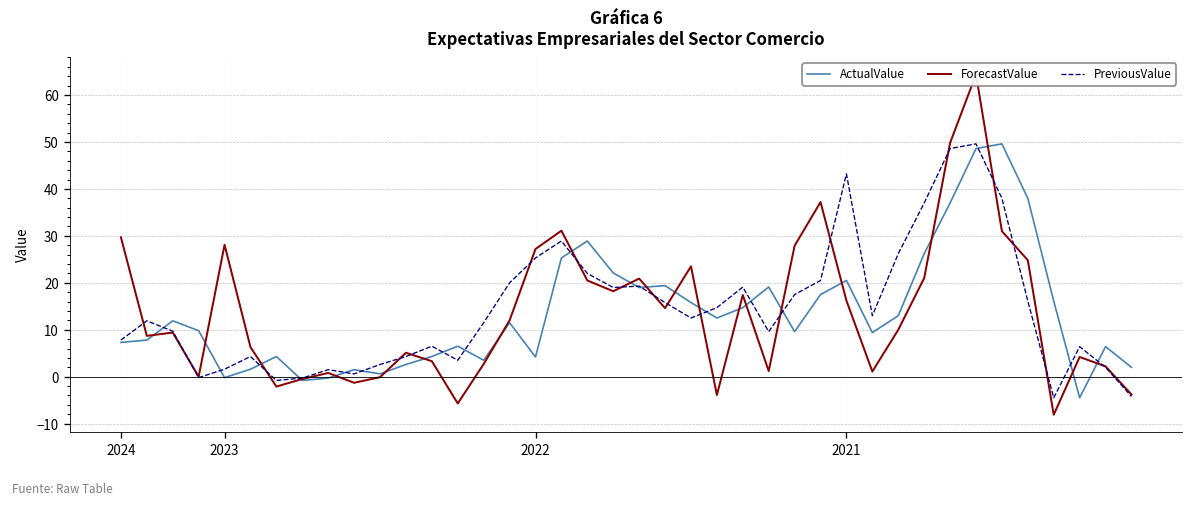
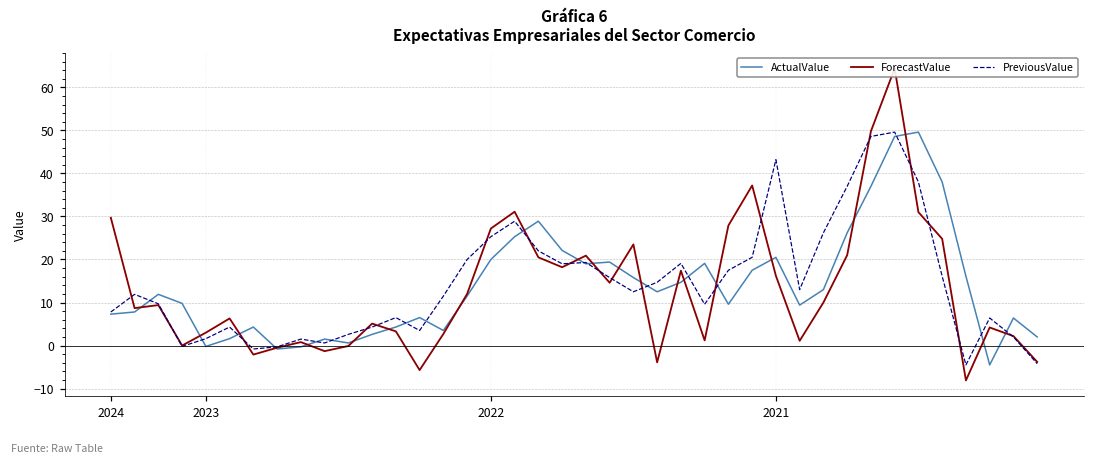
  {
    "ActualValue": {
      "2023": 0,
-     "2022": 4,
+     "2022": 20,
      "2021": 21
    },
    "ForecastValue": {
      "2024": 30,
-     "2023": 28,
+     "2023": 3,
      "2022": 27,
      "2021": 16
    },
    "PreviousValue": {
      "2023": 2,
      "2022": 25,
      "2021": 43
    }
  }
